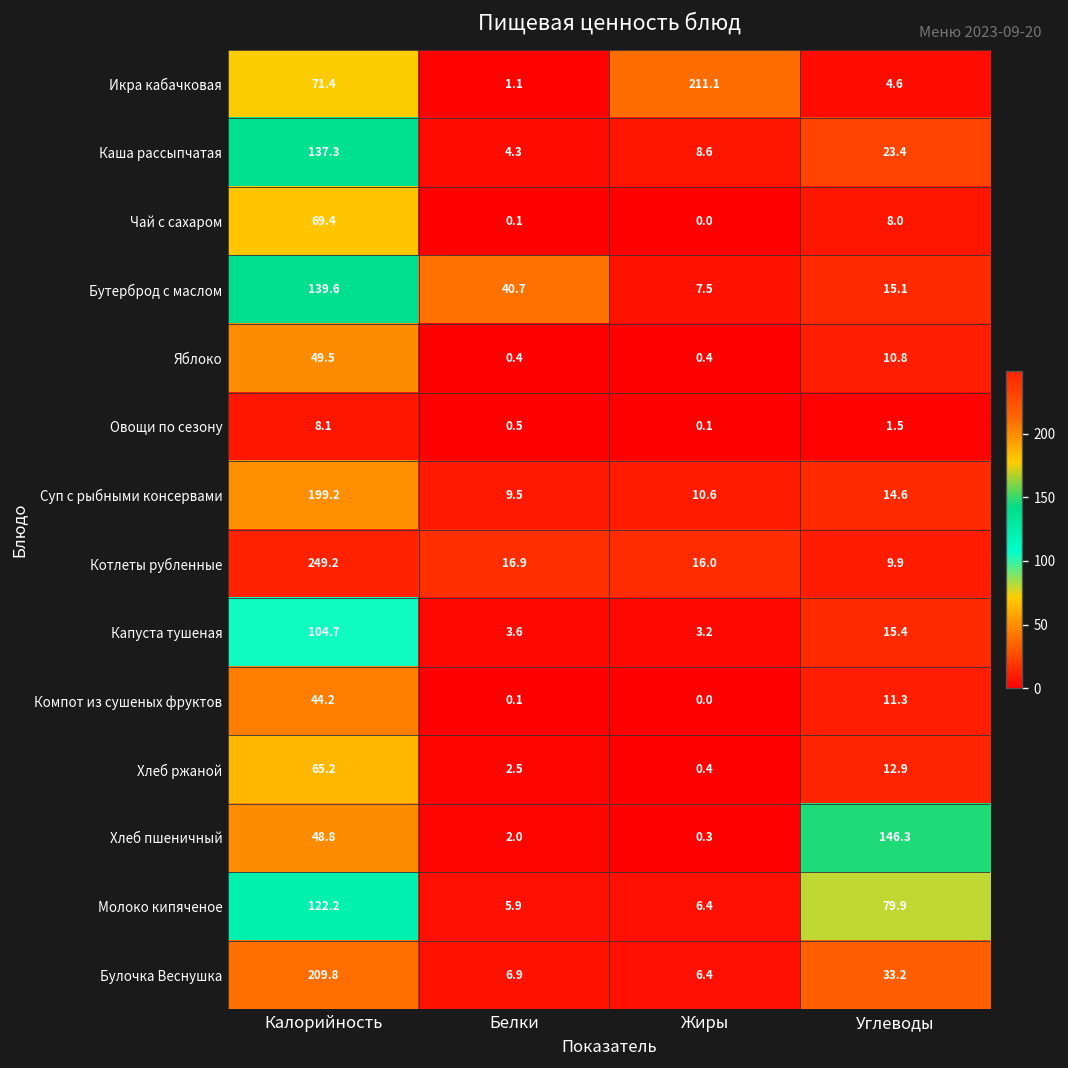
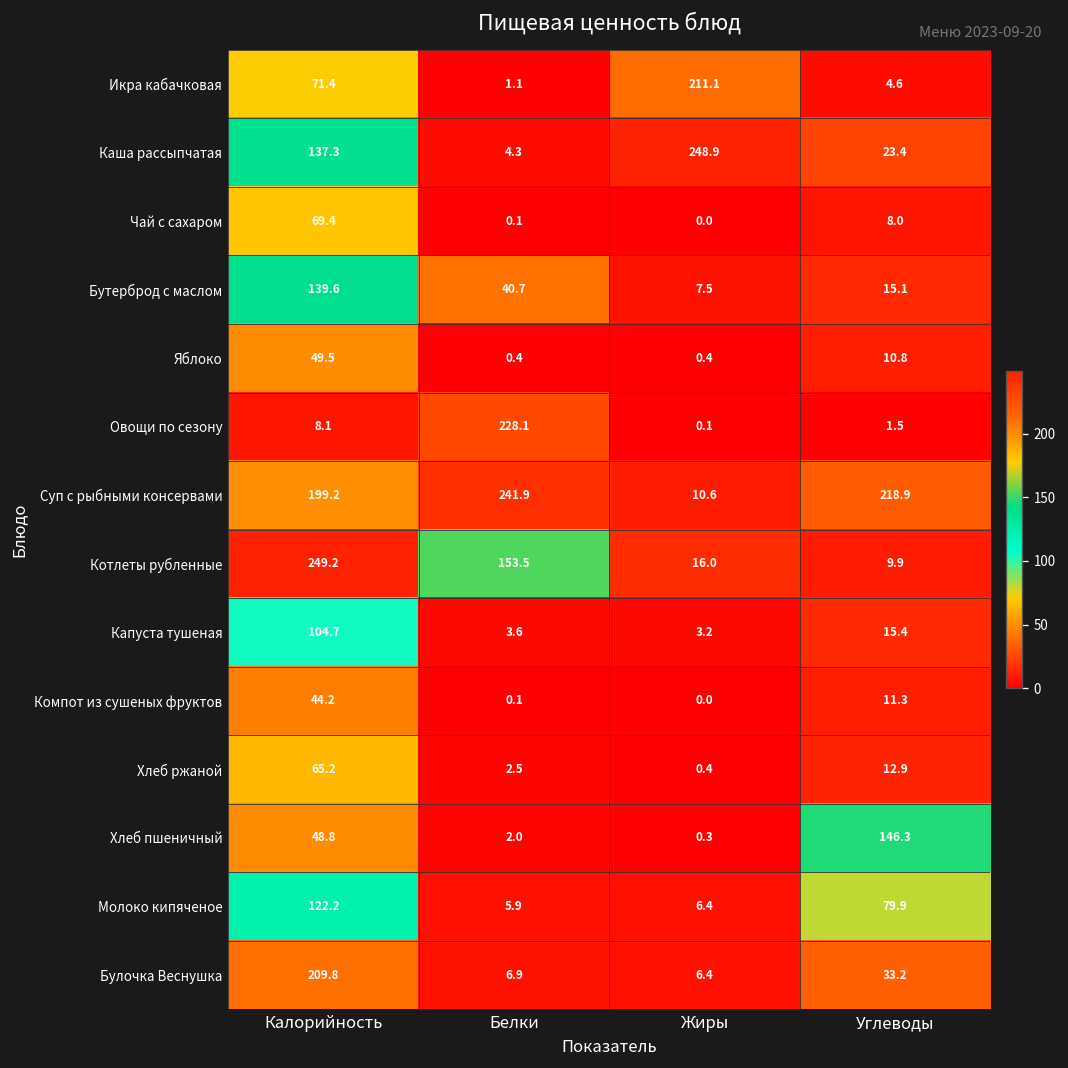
  {
    "Икра кабачковая": {
      "Калорийность": 71.4,
      "Белки": 1.1,
      "Жиры": 211.1,
      "Углеводы": 4.6
    },
    "Каша рассыпчатая": {
      "Калорийность": 137.3,
      "Белки": 4.3,
-     "Жиры": 8.6,
+     "Жиры": 248.9,
      "Углеводы": 23.4
    },
    "Чай с сахаром": {
      "Калорийность": 69.4,
      "Белки": 0.1,
      "Жиры": 0.0,
      "Углеводы": 8.0
    },
    "Бутерброд с маслом": {
      "Калорийность": 139.6,
      "Белки": 40.7,
      "Жиры": 7.5,
      "Углеводы": 15.1
    },
    "Яблоко": {
      "Калорийность": 49.5,
      "Белки": 0.4,
      "Жиры": 0.4,
      "Углеводы": 10.8
    },
    "Овощи по сезону": {
      "Калорийность": 8.1,
-     "Белки": 0.5,
+     "Белки": 228.1,
      "Жиры": 0.1,
      "Углеводы": 1.5
    },
    "Суп с рыбными консервами": {
      "Калорийность": 199.2,
-     "Белки": 9.5,
+     "Белки": 241.9,
      "Жиры": 10.6,
-     "Углеводы": 14.6
+     "Углеводы": 218.9
    },
    "Котлеты рубленные": {
      "Калорийность": 249.2,
-     "Белки": 16.9,
+     "Белки": 153.5,
      "Жиры": 16.0,
      "Углеводы": 9.9
    },
    "Капуста тушеная": {
      "Калорийность": 104.7,
      "Белки": 3.6,
      "Жиры": 3.2,
      "Углеводы": 15.4
    },
    "Компот из сушеных фруктов": {
      "Калорийность": 44.2,
      "Белки": 0.1,
      "Жиры": 0.0,
      "Углеводы": 11.3
    },
    "Хлеб ржаной": {
      "Калорийность": 65.2,
      "Белки": 2.5,
      "Жиры": 0.4,
      "Углеводы": 12.9
    },
    "Хлеб пшеничный": {
      "Калорийность": 48.8,
      "Белки": 2.0,
      "Жиры": 0.3,
      "Углеводы": 146.3
    },
    "Молоко кипяченое": {
      "Калорийность": 122.2,
      "Белки": 5.9,
      "Жиры": 6.4,
      "Углеводы": 79.9
    },
    "Булочка Веснушка": {
      "Калорийность": 209.8,
      "Белки": 6.9,
      "Жиры": 6.4,
      "Углеводы": 33.2
    }
  }
